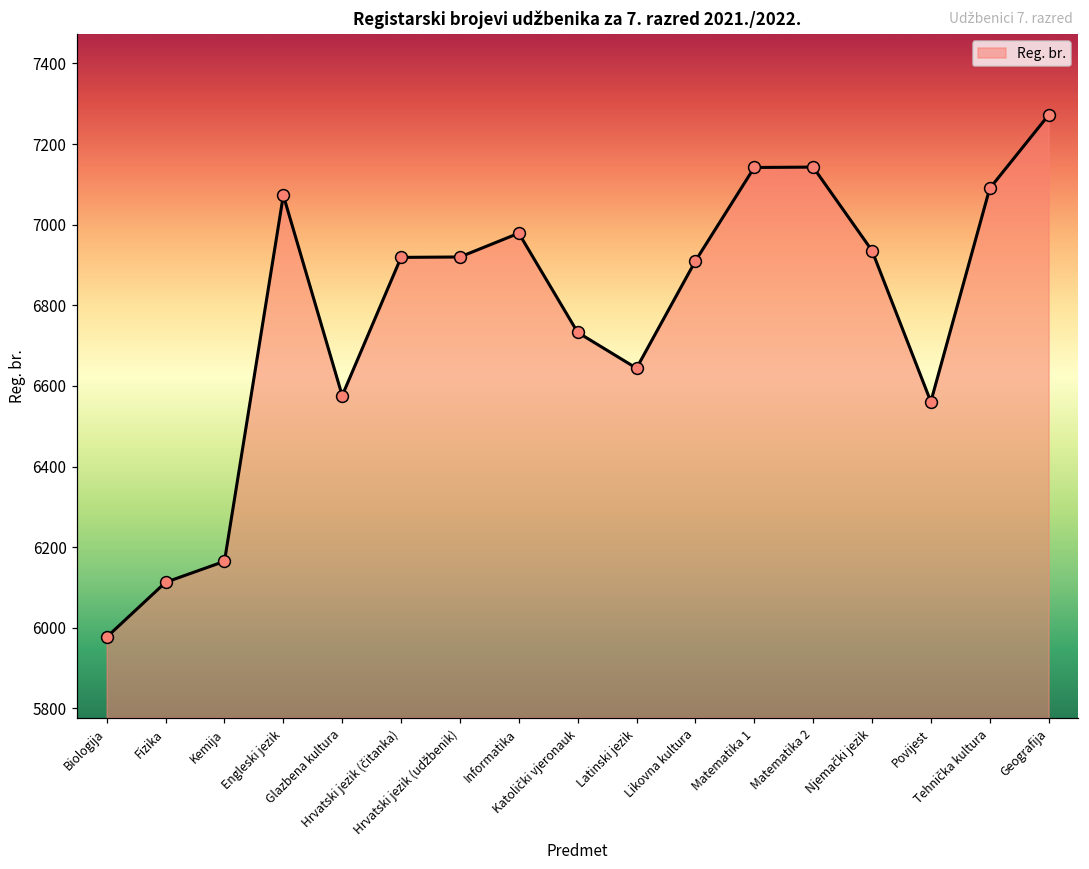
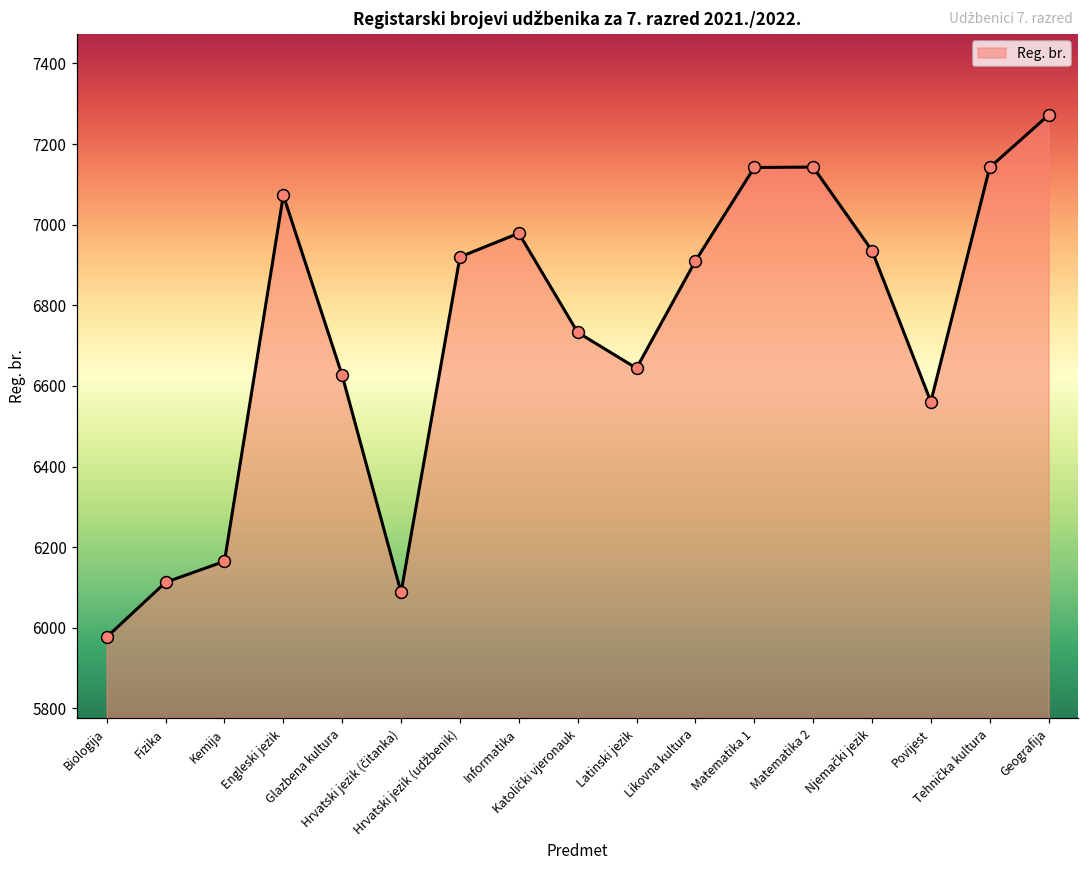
  {
    "Biologija": 5980,
    "Fizika": 6110,
    "Kemija": 6170,
    "Engleski jezik": 7070,
-   "Glazbena kultura": 6580,
-   "Hrvatski jezik (čitanka)": 6920,
+   "Glazbena kultura": 6630,
+   "Hrvatski jezik (čitanka)": 6090,
    "Hrvatski jezik (udžbenik)": 6920,
    "Informatika": 6980,
    "Katolički vjeronauk": 6730,
    "Latinski jezik": 6640,
    "Likovna kultura": 6910,
    "Matematika 1": 7140,
    "Matematika 2": 7140,
    "Njemački jezik": 6940,
    "Povijest": 6560,
-   "Tehnička kultura": 7090,
+   "Tehnička kultura": 7140,
    "Geografija": 7270
  }
